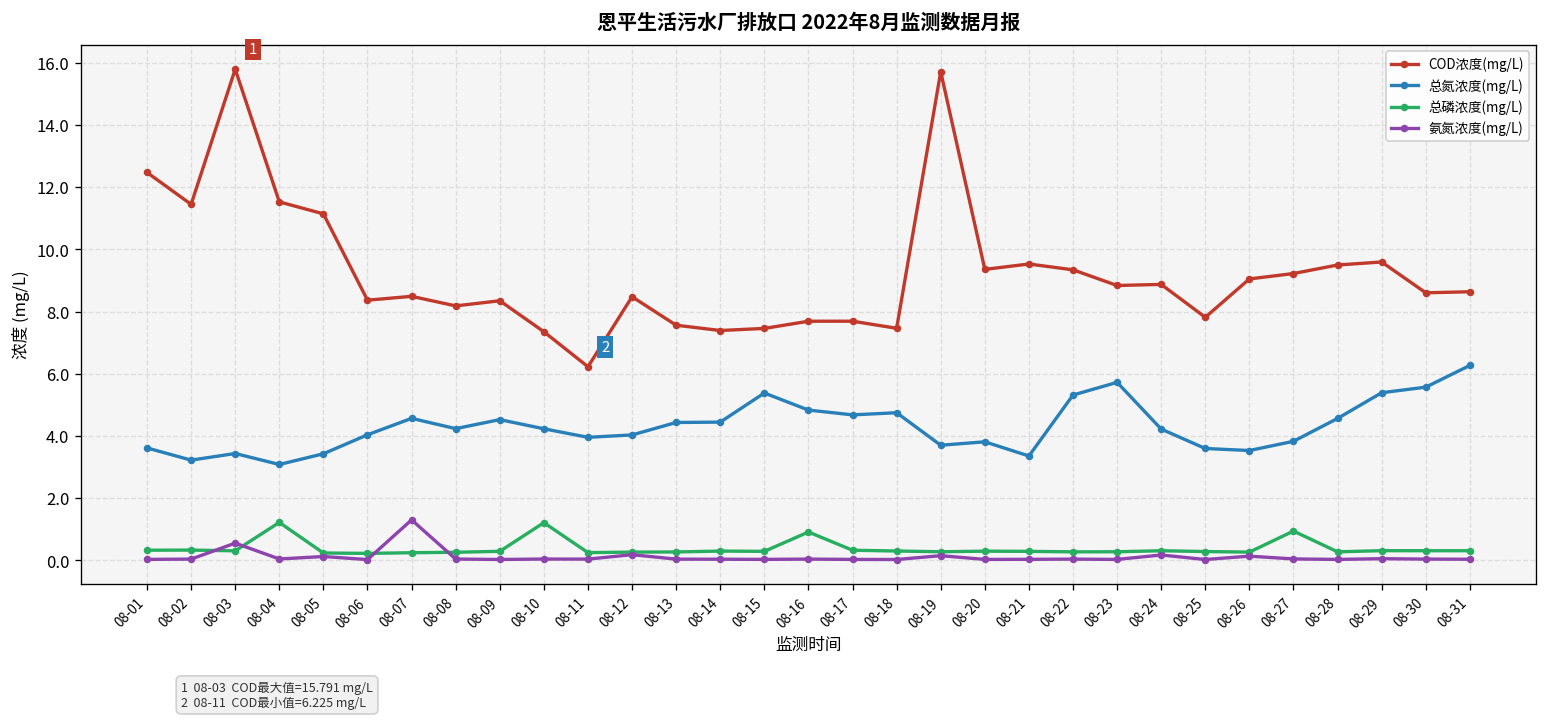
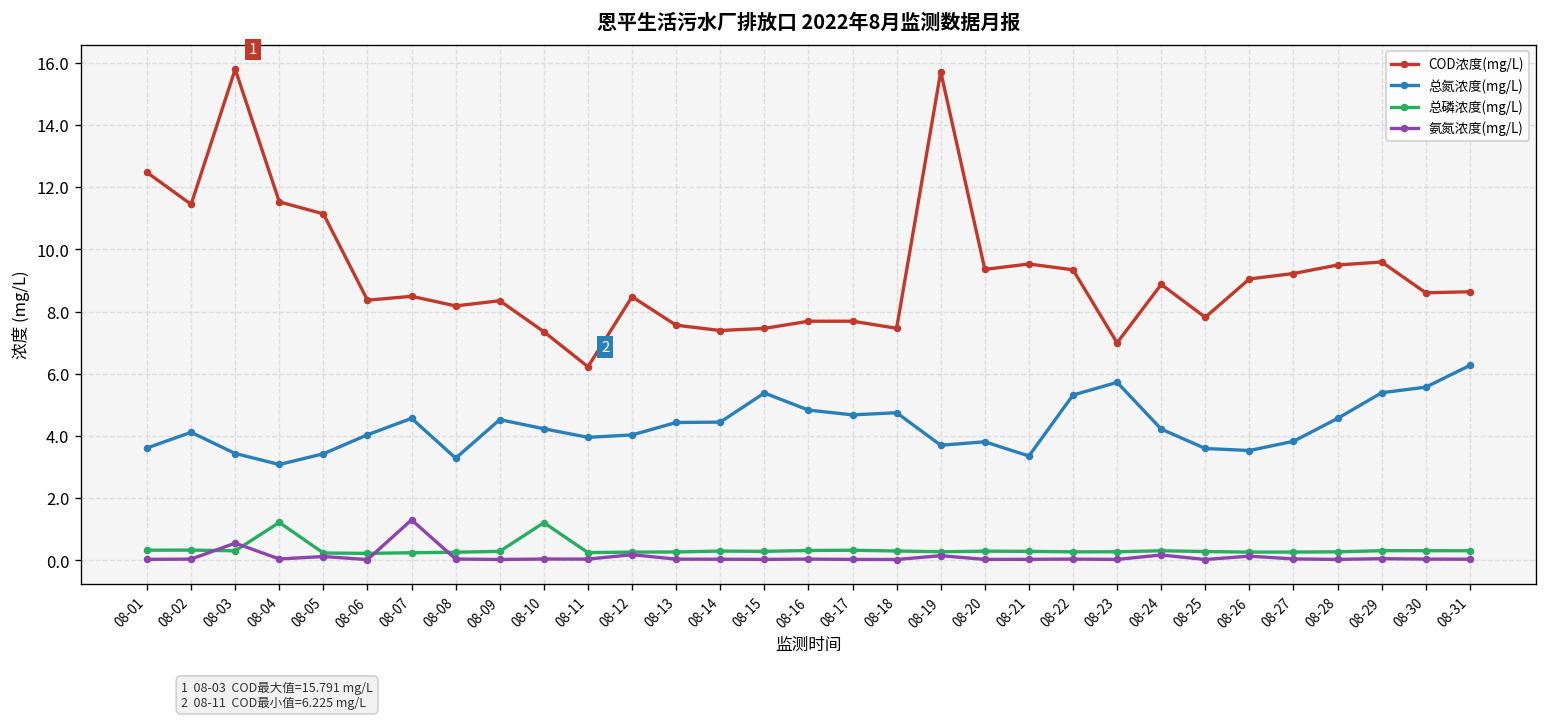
  {
    "COD浓度(mg/L)": {
      "08-01": 12.5,
      "08-02": 11.4,
      "08-04": 11.5,
      "08-05": 11.1,
      "08-06": 8.4,
      "08-07": 8.5,
      "08-08": 8.2,
      "08-09": 8.3,
      "08-10": 7.4,
      "08-12": 8.5,
      "08-13": 7.6,
      "08-14": 7.4,
      "08-15": 7.5,
      "08-16": 7.7,
      "08-17": 7.7,
      "08-18": 7.5,
      "08-19": 15.7,
      "08-20": 9.4,
      "08-21": 9.5,
      "08-22": 9.3,
-     "08-23": 8.8,
+     "08-23": 7.0,
      "08-24": 8.9,
      "08-25": 7.8,
      "08-26": 9.0,
      "08-27": 9.2,
      "08-28": 9.5,
      "08-29": 9.6,
      "08-30": 8.6,
      "08-31": 8.6
    },
    "总氮浓度(mg/L)": {
      "08-01": 3.6,
-     "08-02": 3.2,
+     "08-02": 4.1,
      "08-03": 3.4,
      "08-04": 3.1,
      "08-05": 3.4,
      "08-06": 4.0,
      "08-07": 4.6,
-     "08-08": 4.2,
+     "08-08": 3.3,
      "08-09": 4.5,
      "08-10": 4.2,
      "08-11": 4.0,
      "08-12": 4.0,
      "08-13": 4.4,
      "08-14": 4.4,
      "08-15": 5.4,
      "08-16": 4.8,
      "08-17": 4.7,
      "08-18": 4.7,
      "08-19": 3.7,
      "08-20": 3.8,
      "08-21": 3.4,
      "08-22": 5.3,
      "08-23": 5.7,
      "08-24": 4.2,
      "08-25": 3.6,
      "08-26": 3.5,
      "08-27": 3.8,
      "08-28": 4.6,
      "08-29": 5.4,
      "08-30": 5.6,
      "08-31": 6.3
    },
    "总磷浓度(mg/L)": {
      "08-01": 0.3,
      "08-02": 0.3,
      "08-03": 0.3,
      "08-04": 1.2,
      "08-05": 0.2,
      "08-06": 0.2,
      "08-07": 0.2,
      "08-08": 0.3,
      "08-09": 0.3,
      "08-10": 1.2,
      "08-11": 0.3,
      "08-13": 0.3,
      "08-14": 0.3,
      "08-15": 0.3,
-     "08-16": 0.9,
+     "08-16": 0.3,
      "08-17": 0.3,
      "08-18": 0.3,
      "08-19": 0.3,
      "08-20": 0.3,
      "08-21": 0.3,
      "08-22": 0.3,
      "08-23": 0.3,
      "08-24": 0.3,
      "08-25": 0.3,
      "08-26": 0.3,
-     "08-27": 0.9,
+     "08-27": 0.3,
      "08-28": 0.3,
      "08-29": 0.3,
      "08-30": 0.3,
      "08-31": 0.3
    },
    "氨氮浓度(mg/L)": {
      "08-01": 0.0,
      "08-02": 0.0,
      "08-03": 0.6,
      "08-04": 0.0,
      "08-05": 0.1,
      "08-06": 0.0,
      "08-07": 1.3,
      "08-08": 0.0,
      "08-09": 0.0,
      "08-10": 0.0,
      "08-11": 0.0,
      "08-13": 0.0,
      "08-14": 0.0,
      "08-15": 0.0,
      "08-16": 0.0,
      "08-17": 0.0,
      "08-18": 0.0,
      "08-19": 0.2,
      "08-20": 0.0,
      "08-21": 0.0,
      "08-22": 0.0,
      "08-23": 0.0,
      "08-24": 0.2,
      "08-25": 0.0,
      "08-26": 0.1,
      "08-27": 0.0,
      "08-28": 0.0,
      "08-29": 0.1,
      "08-30": 0.0,
      "08-31": 0.0
    }
  }
